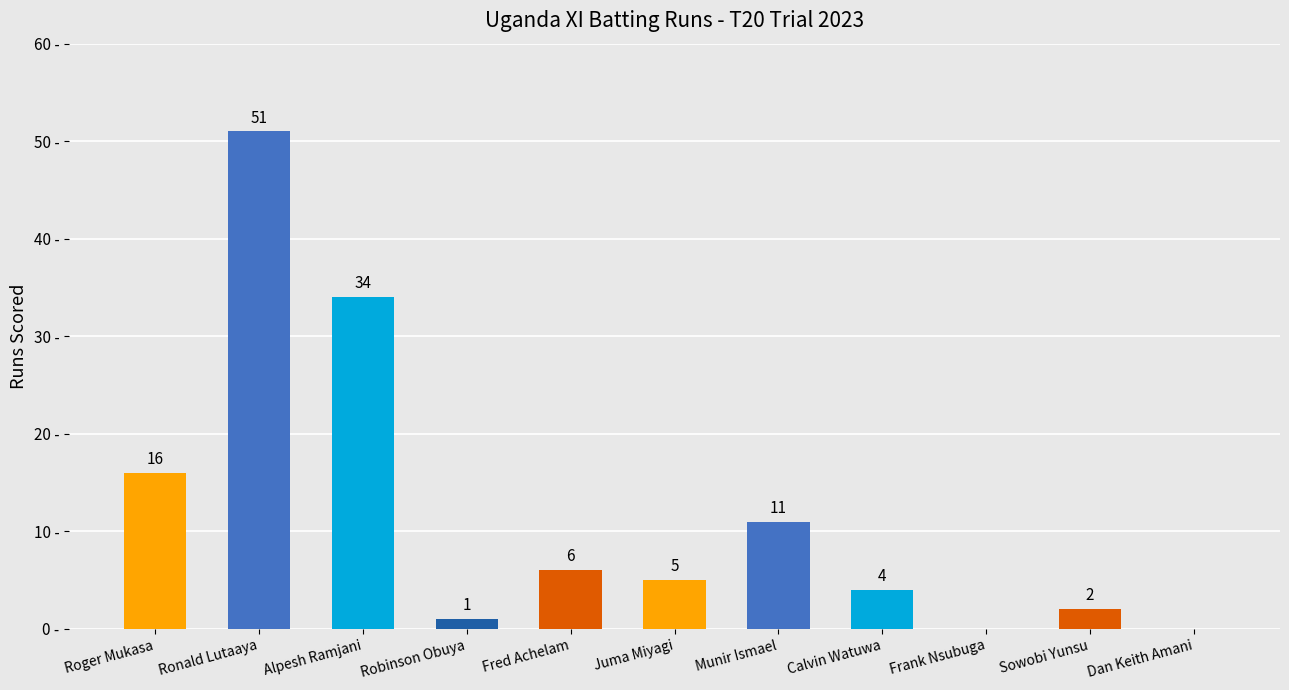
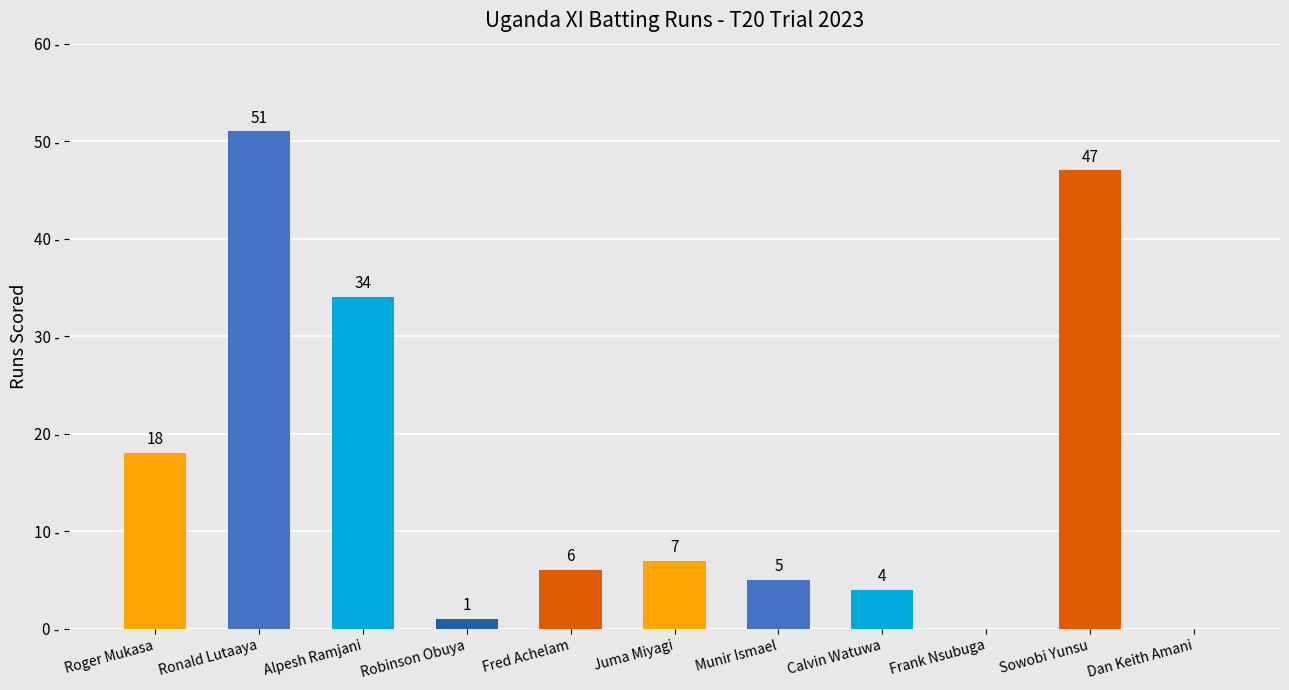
  {
-   "Roger Mukasa": 16,
+   "Roger Mukasa": 18,
    "Ronald Lutaaya": 51,
    "Alpesh Ramjani": 34,
    "Robinson Obuya": 1,
    "Fred Achelam": 6,
-   "Juma Miyagi": 5,
-   "Munir Ismael": 11,
+   "Juma Miyagi": 7,
+   "Munir Ismael": 5,
    "Calvin Watuwa": 4,
-   "Sowobi Yunsu": 2
+   "Sowobi Yunsu": 47
  }
